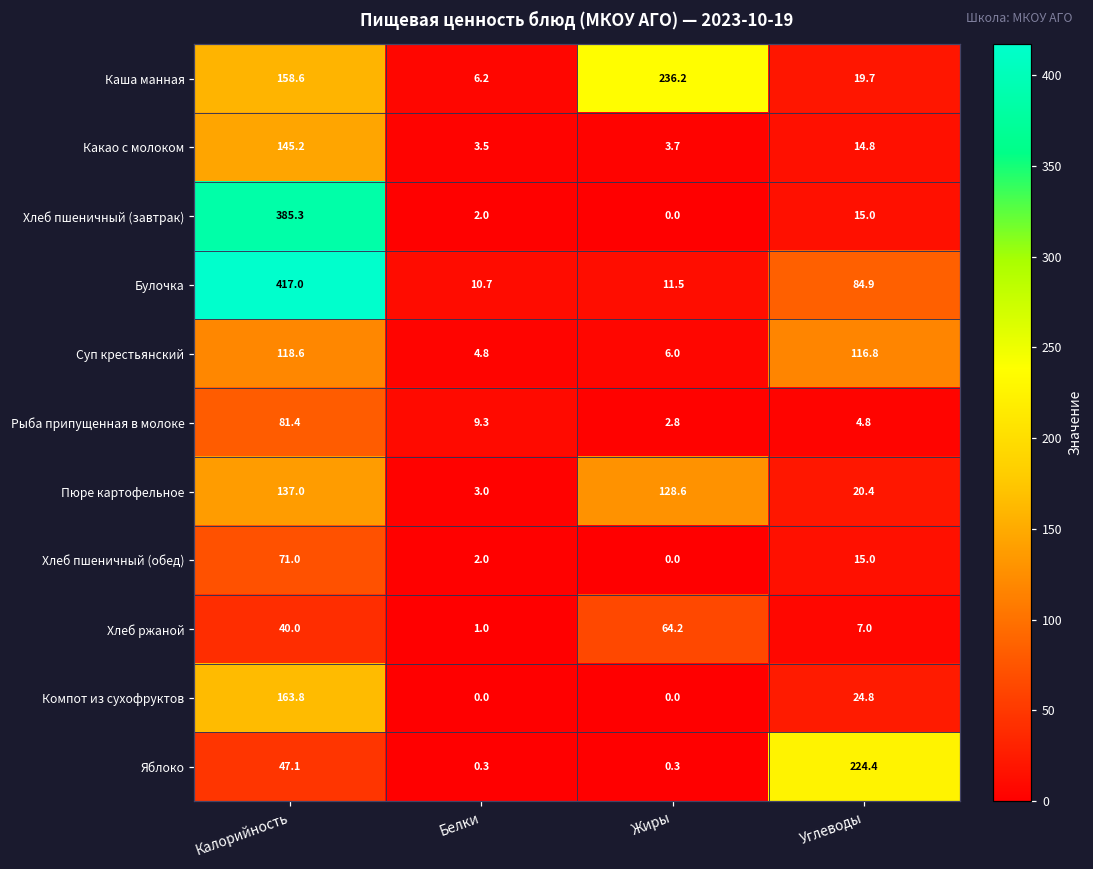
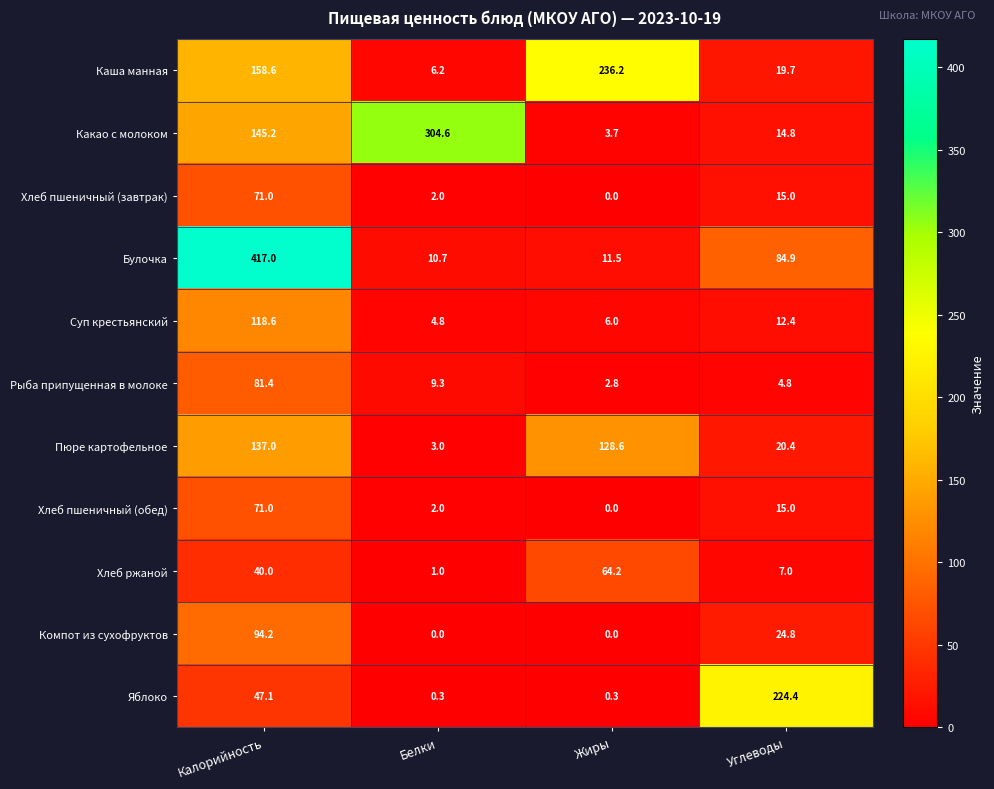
  {
    "Каша манная": {
      "Калорийность": 158.6,
      "Белки": 6.2,
      "Жиры": 236.2,
      "Углеводы": 19.7
    },
    "Какао с молоком": {
      "Калорийность": 145.2,
-     "Белки": 3.5,
+     "Белки": 304.6,
      "Жиры": 3.7,
      "Углеводы": 14.8
    },
    "Хлеб пшеничный (завтрак)": {
-     "Калорийность": 385.3,
+     "Калорийность": 71.0,
      "Белки": 2.0,
      "Жиры": 0.0,
      "Углеводы": 15.0
    },
    "Булочка": {
      "Калорийность": 417.0,
      "Белки": 10.7,
      "Жиры": 11.5,
      "Углеводы": 84.9
    },
    "Суп крестьянский": {
      "Калорийность": 118.6,
      "Белки": 4.8,
      "Жиры": 6.0,
-     "Углеводы": 116.8
+     "Углеводы": 12.4
    },
    "Рыба припущенная в молоке": {
      "Калорийность": 81.4,
      "Белки": 9.3,
      "Жиры": 2.8,
      "Углеводы": 4.8
    },
    "Пюре картофельное": {
      "Калорийность": 137.0,
      "Белки": 3.0,
      "Жиры": 128.6,
      "Углеводы": 20.4
    },
    "Хлеб пшеничный (обед)": {
      "Калорийность": 71.0,
      "Белки": 2.0,
      "Жиры": 0.0,
      "Углеводы": 15.0
    },
    "Хлеб ржаной": {
      "Калорийность": 40.0,
      "Белки": 1.0,
      "Жиры": 64.2,
      "Углеводы": 7.0
    },
    "Компот из сухофруктов": {
-     "Калорийность": 163.8,
+     "Калорийность": 94.2,
      "Белки": 0.0,
      "Жиры": 0.0,
      "Углеводы": 24.8
    },
    "Яблоко": {
      "Калорийность": 47.1,
      "Белки": 0.3,
      "Жиры": 0.3,
      "Углеводы": 224.4
    }
  }
